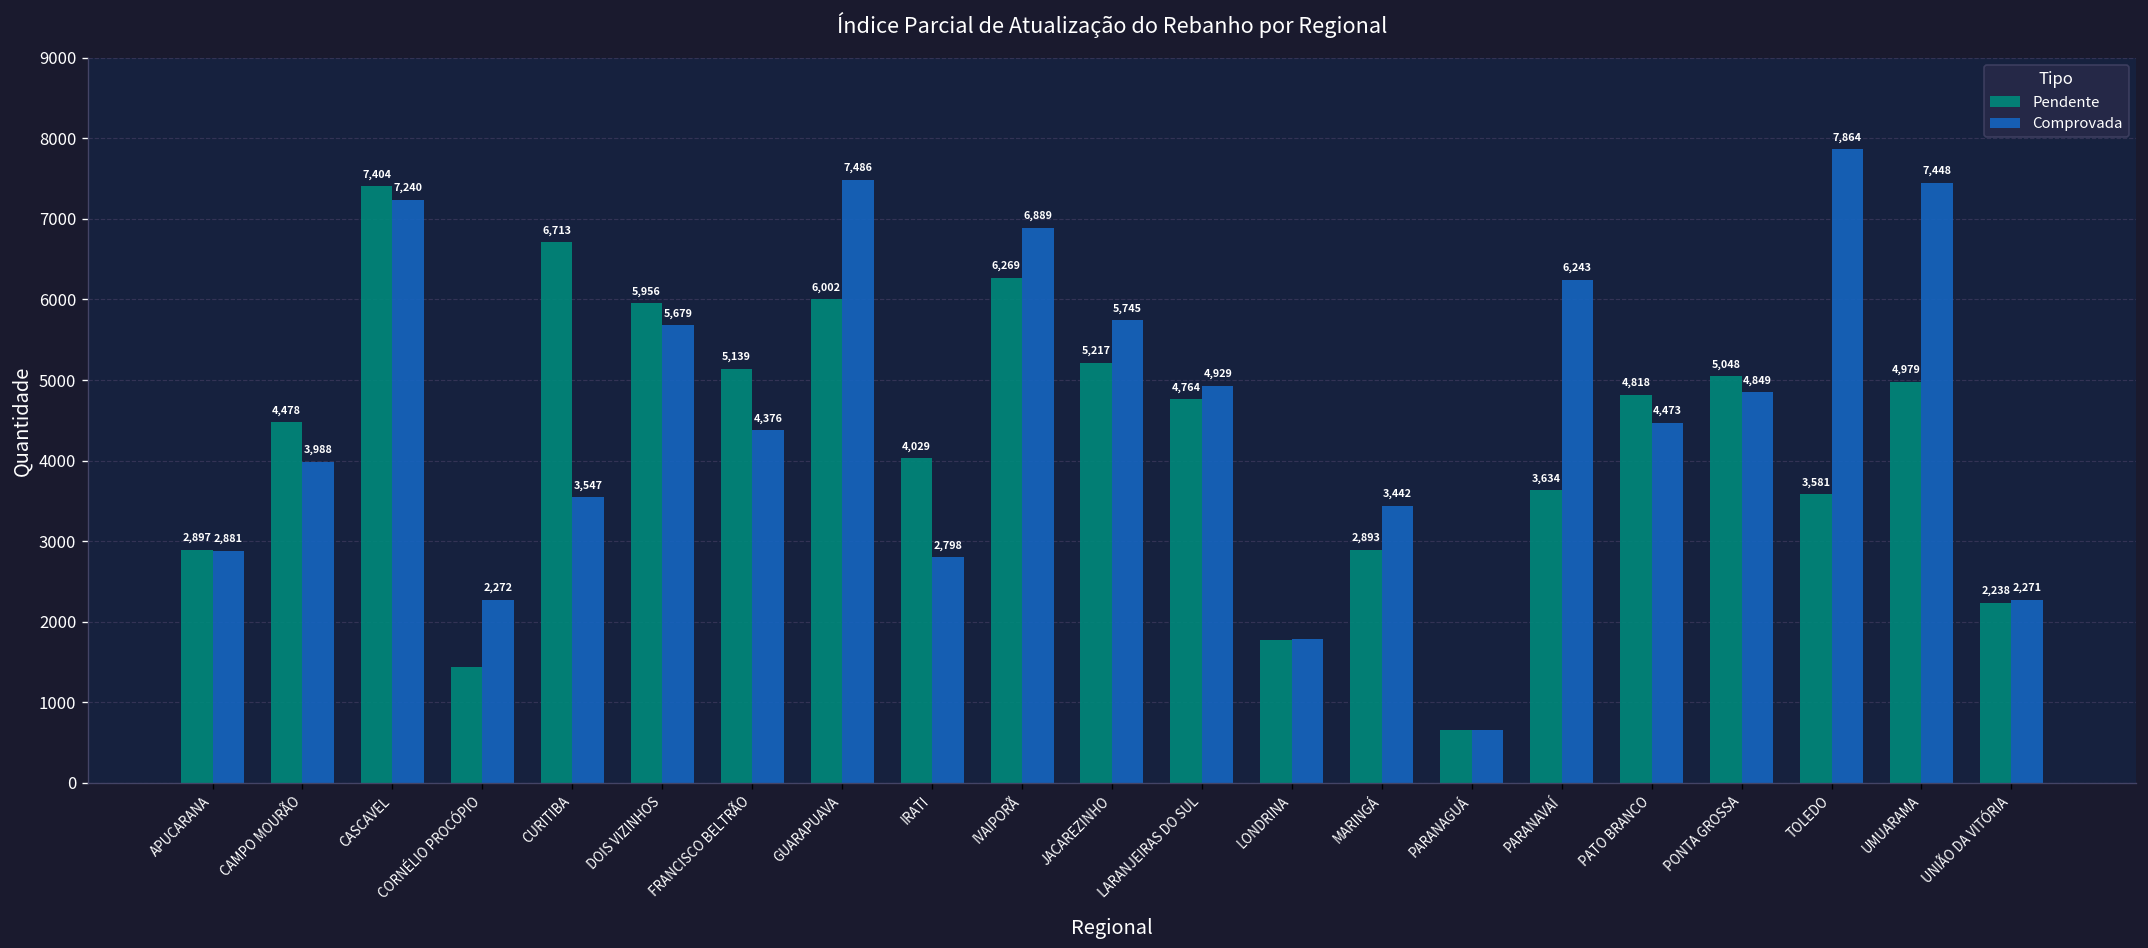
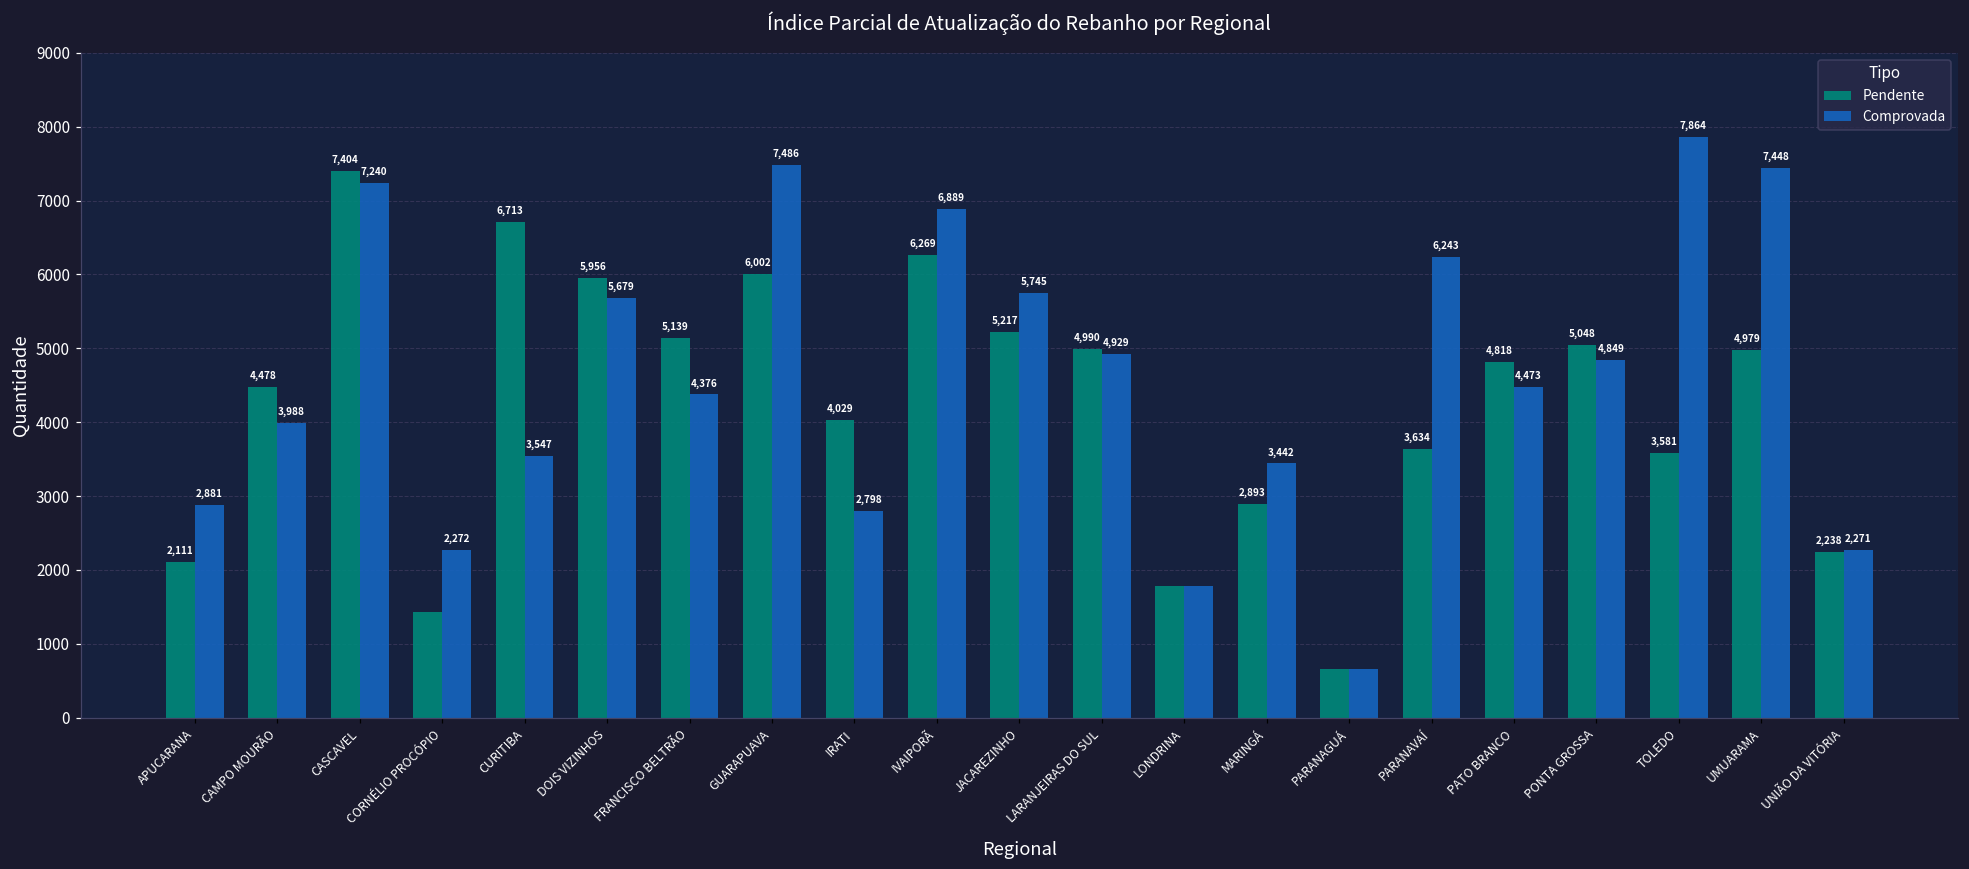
  {
    "Pendente": {
-     "APUCARANA": "2,897",
+     "APUCARANA": "2,111",
      "CAMPO MOURÃO": "4,478",
      "CASCAVEL": "7,404",
      "CURITIBA": "6,713",
      "DOIS VIZINHOS": "5,956",
      "FRANCISCO BELTRÃO": "5,139",
      "GUARAPUAVA": "6,002",
      "IRATI": "4,029",
      "IVAIPORÃ": "6,269",
      "JACAREZINHO": "5,217",
-     "LARANJEIRAS DO SUL": "4,764",
+     "LARANJEIRAS DO SUL": "4,990",
      "MARINGÁ": "2,893",
      "PARANAVAÍ": "3,634",
      "PATO BRANCO": "4,818",
      "PONTA GROSSA": "5,048",
      "TOLEDO": "3,581",
      "UMUARAMA": "4,979",
      "UNIÃO DA VITÓRIA": "2,238"
    },
    "Comprovada": {
      "APUCARANA": "2,881",
      "CAMPO MOURÃO": "3,988",
      "CASCAVEL": "7,240",
      "CORNÉLIO PROCÓPIO": "2,272",
      "CURITIBA": "3,547",
      "DOIS VIZINHOS": "5,679",
      "FRANCISCO BELTRÃO": "4,376",
      "GUARAPUAVA": "7,486",
      "IRATI": "2,798",
      "IVAIPORÃ": "6,889",
      "JACAREZINHO": "5,745",
      "LARANJEIRAS DO SUL": "4,929",
      "MARINGÁ": "3,442",
      "PARANAVAÍ": "6,243",
      "PATO BRANCO": "4,473",
      "PONTA GROSSA": "4,849",
      "TOLEDO": "7,864",
      "UMUARAMA": "7,448",
      "UNIÃO DA VITÓRIA": "2,271"
    }
  }
